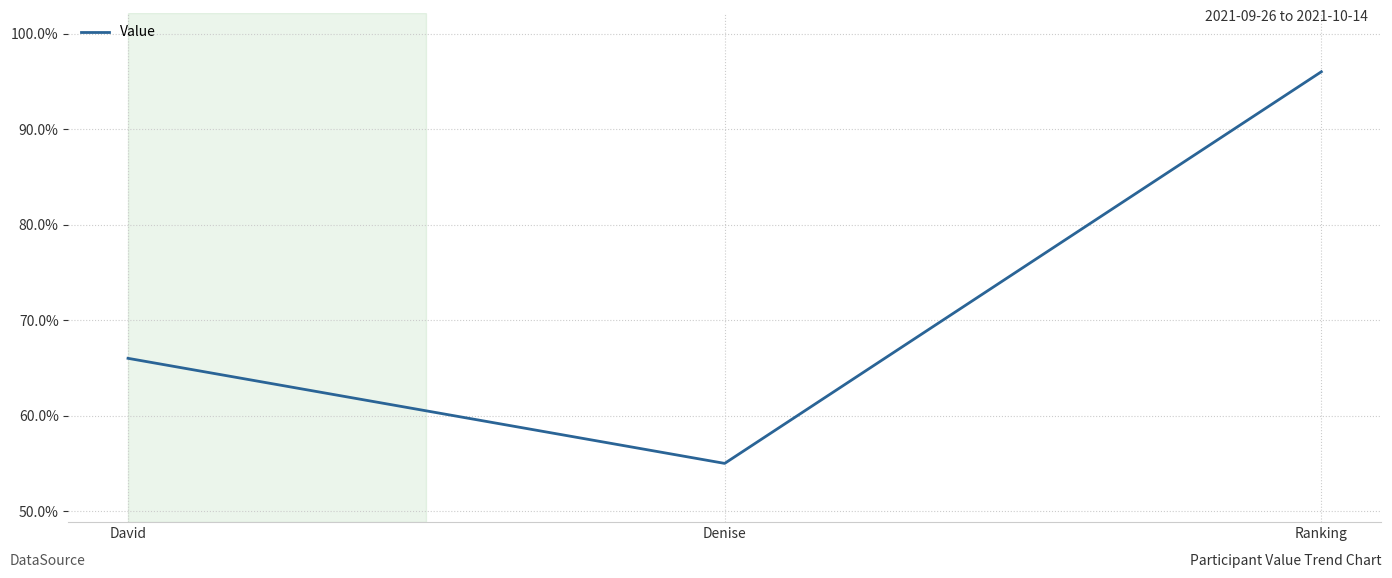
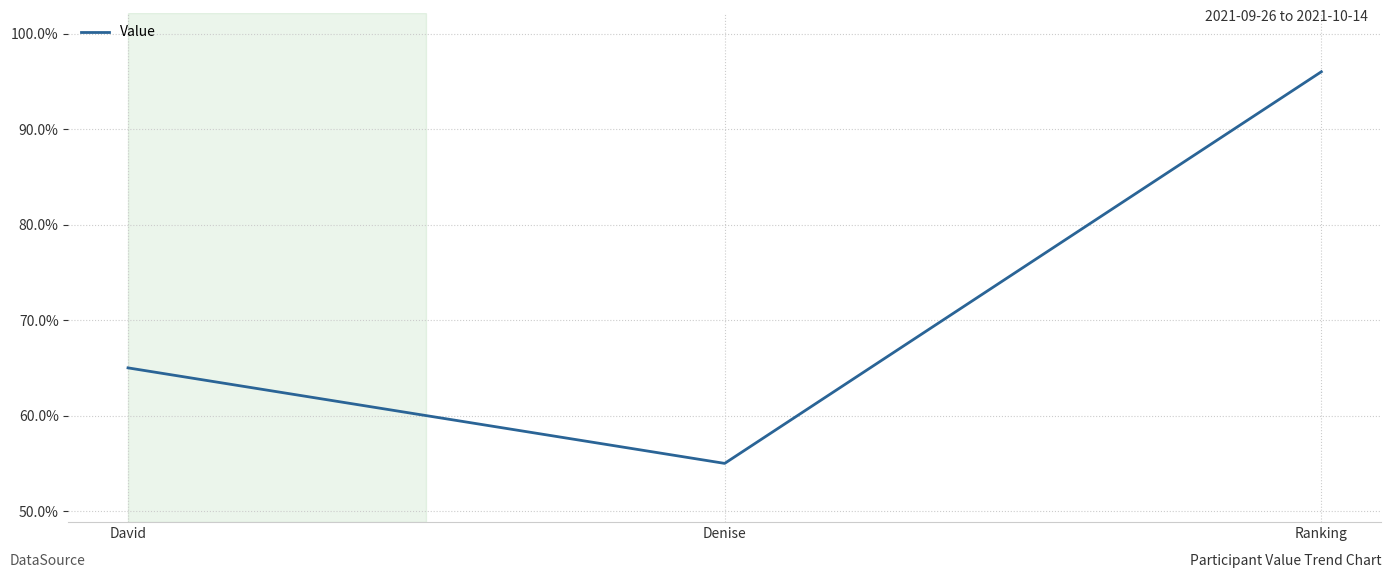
  {
-   "David": "66%",
+   "David": "65%",
    "Denise": "55%",
    "Ranking": "96%"
  }
